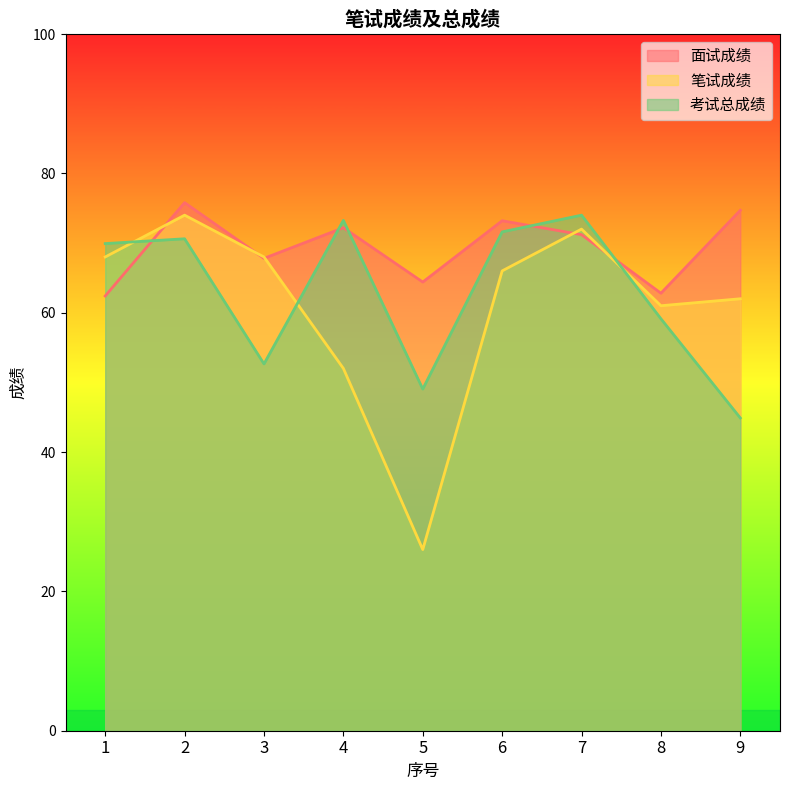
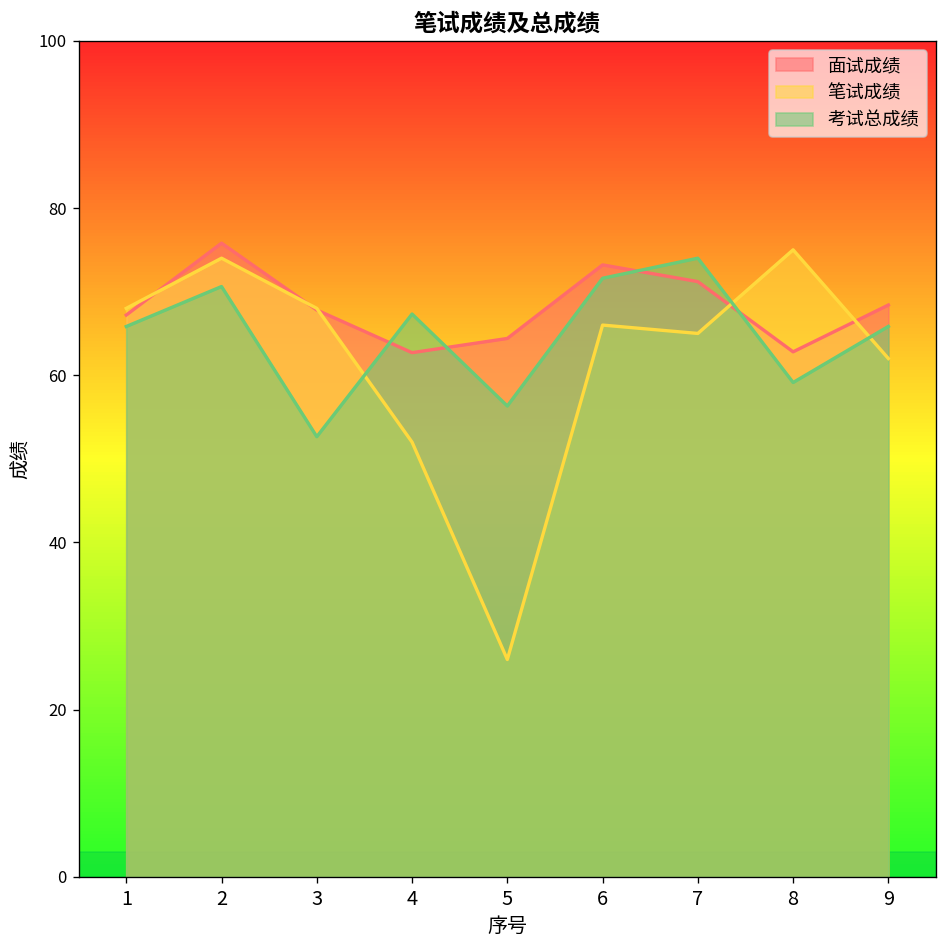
  {
    "面试成绩": {
-     "1": 62,
+     "1": 67,
      "2": 76,
-     "4": 72,
+     "4": 63,
      "5": 64,
      "6": 73,
      "7": 71,
      "8": 63,
-     "9": 75
+     "9": 68
    },
    "笔试成绩": {
      "1": 68,
      "2": 74,
      "4": 52,
      "5": 26,
      "6": 66,
-     "7": 72,
-     "8": 61,
+     "7": 65,
+     "8": 75,
      "9": 62
    },
    "考试总成绩": {
-     "1": 70,
+     "1": 66,
      "2": 71,
      "3": 53,
-     "4": 73,
-     "5": 49,
+     "4": 67,
+     "5": 56,
      "6": 72,
      "7": 74,
      "8": 59,
-     "9": 45
+     "9": 66
    }
  }
